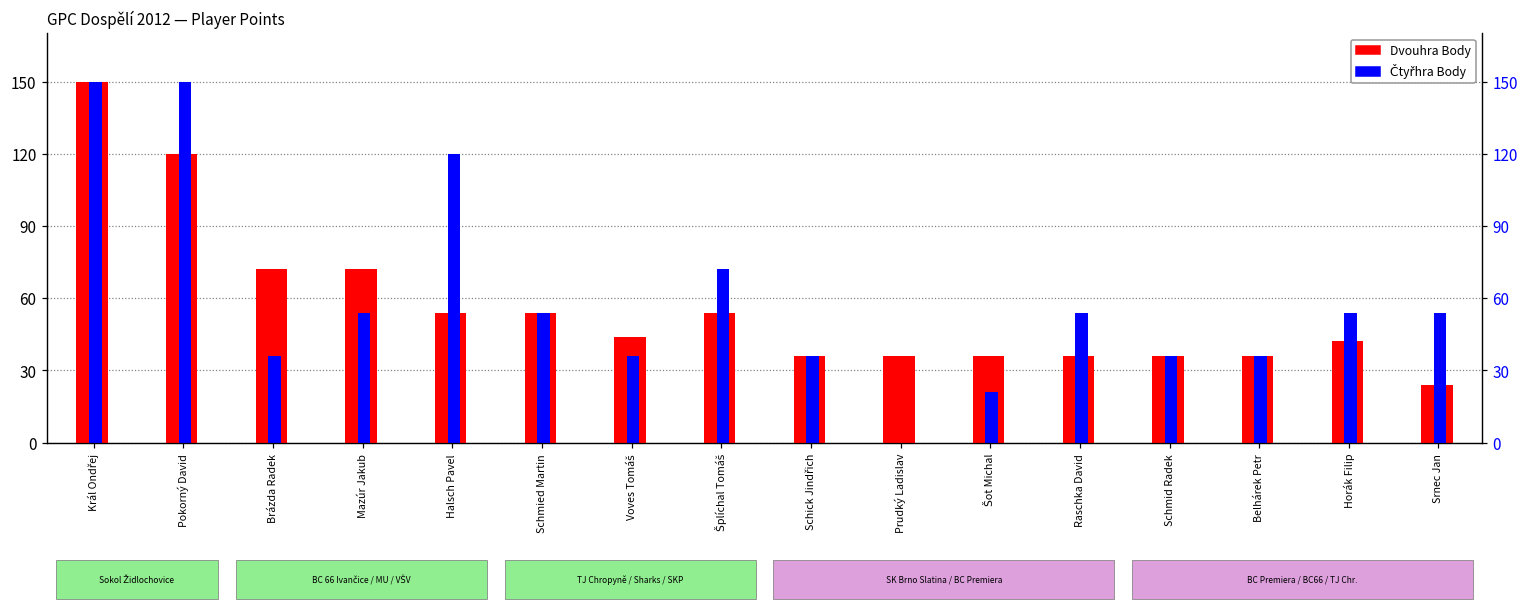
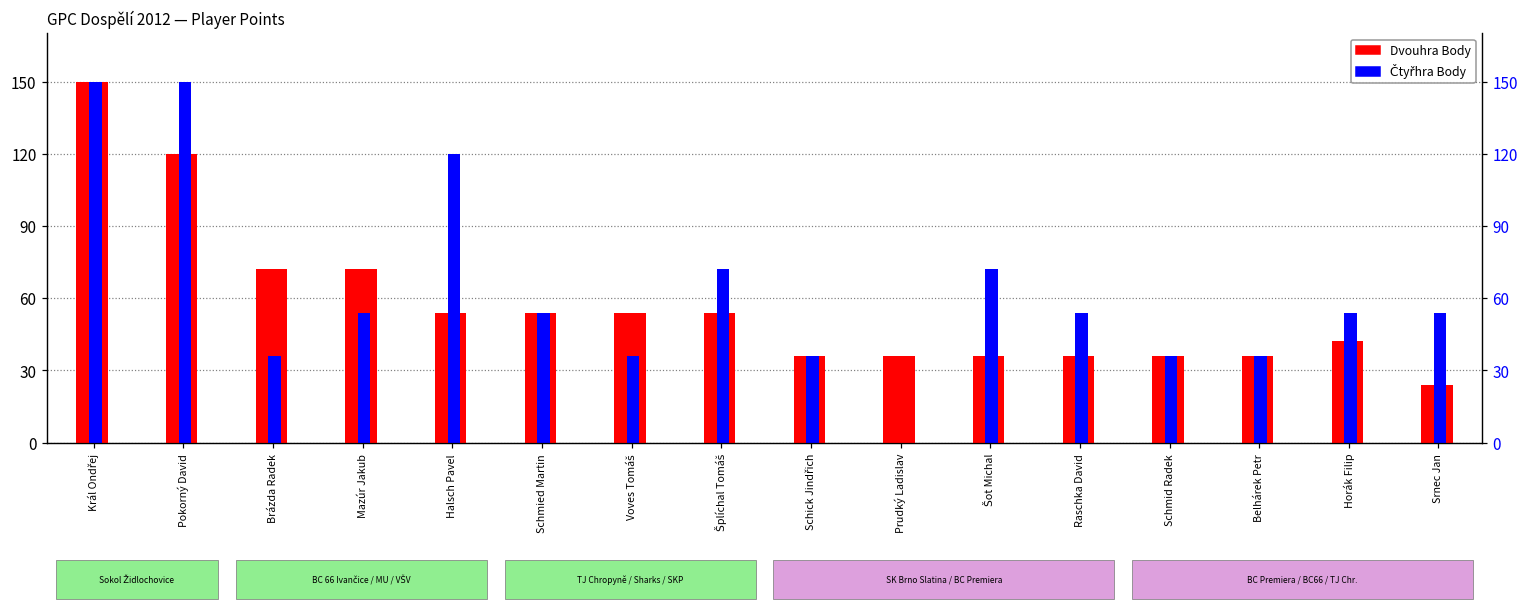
  {
    "Dvouhra Body": {
      "Král Ondřej": 150,
      "Brázda Radek": 72,
      "Mazúr Jakub": 72,
      "Schmied Martin": 54,
-     "Voves Tomáš": 44,
+     "Voves Tomáš": 54,
      "Schick Jindřich": 36,
      "Prudký Ladislav": 36,
      "Schmid Radek": 36,
      "Belhárek Petr": 36
    },
    "Čtyřhra Body": {
      "Král Ondřej": 150,
      "Pokorný David": 150,
      "Halsch Pavel": 120,
      "Schmied Martin": 54,
      "Šplíchal Tomáš": 72,
      "Schick Jindřich": 36,
      "Prudký Ladislav": 0,
-     "Šot Michal": 21,
+     "Šot Michal": 72,
      "Raschka David": 54,
      "Schmid Radek": 36,
      "Belhárek Petr": 36,
      "Horák Filip": 54,
      "Srnec Jan": 54
    }
  }
